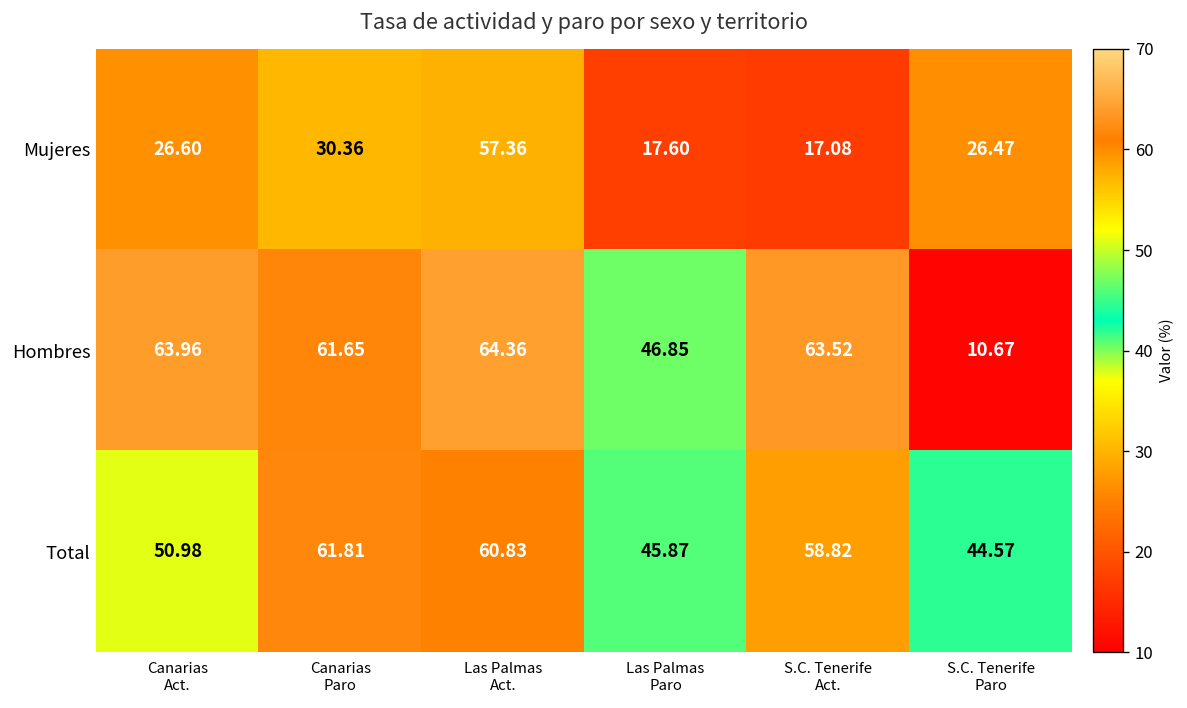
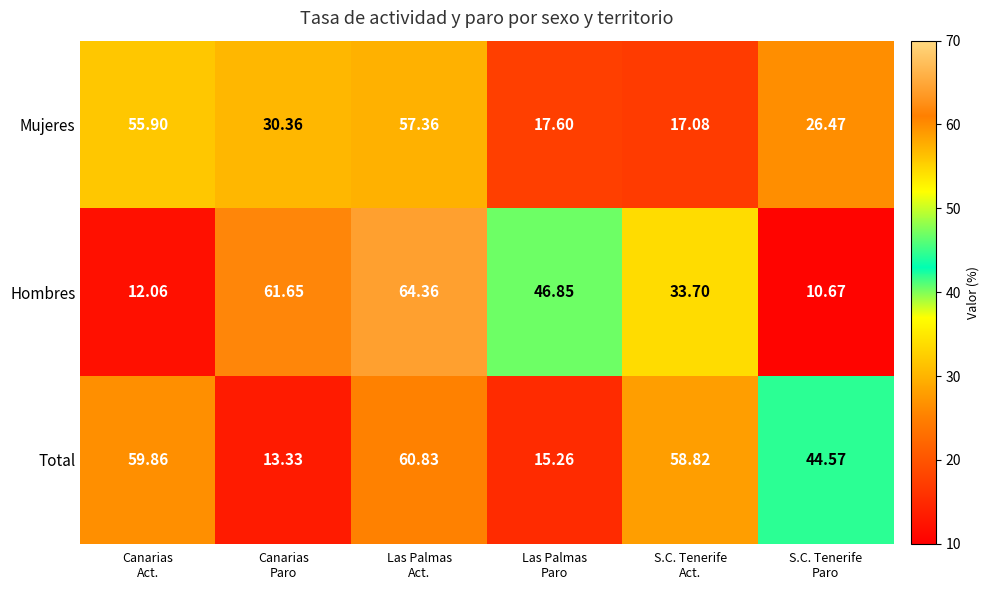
  {
    "Mujeres": {
-     "Canarias Act.": 26.60,
+     "Canarias Act.": 55.90,
      "Canarias Paro": 30.36,
      "Las Palmas Act.": 57.36,
      "Las Palmas Paro": 17.60,
      "S.C. Tenerife Act.": 17.08,
      "S.C. Tenerife Paro": 26.47
    },
    "Hombres": {
-     "Canarias Act.": 63.96,
+     "Canarias Act.": 12.06,
      "Canarias Paro": 61.65,
      "Las Palmas Act.": 64.36,
      "Las Palmas Paro": 46.85,
-     "S.C. Tenerife Act.": 63.52,
+     "S.C. Tenerife Act.": 33.70,
      "S.C. Tenerife Paro": 10.67
    },
    "Total": {
-     "Canarias Act.": 50.98,
-     "Canarias Paro": 61.81,
+     "Canarias Act.": 59.86,
+     "Canarias Paro": 13.33,
      "Las Palmas Act.": 60.83,
-     "Las Palmas Paro": 45.87,
+     "Las Palmas Paro": 15.26,
      "S.C. Tenerife Act.": 58.82,
      "S.C. Tenerife Paro": 44.57
    }
  }
